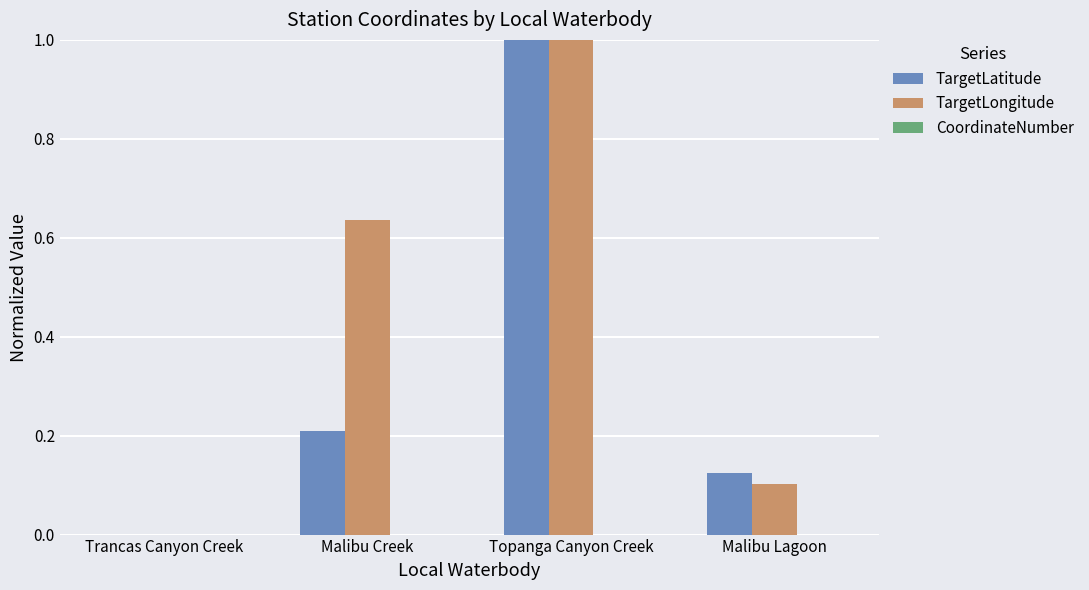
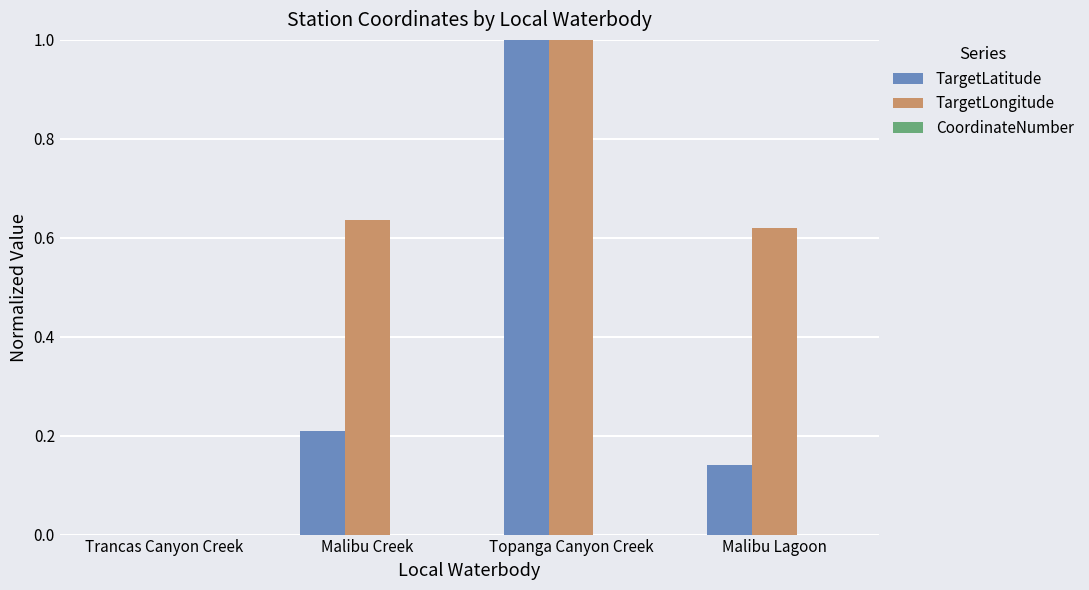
  {
    "TargetLatitude": {
      "Trancas Canyon Creek": 0.00,
      "Malibu Creek": 0.21,
      "Topanga Canyon Creek": 1.00,
-     "Malibu Lagoon": 0.12
+     "Malibu Lagoon": 0.14
    },
    "TargetLongitude": {
      "Trancas Canyon Creek": 0.00,
      "Malibu Creek": 0.64,
      "Topanga Canyon Creek": 1.00,
-     "Malibu Lagoon": 0.10
+     "Malibu Lagoon": 0.62
    },
    "CoordinateNumber": {
      "Trancas Canyon Creek": 0.00,
      "Malibu Creek": 0.00,
      "Topanga Canyon Creek": 0.00,
      "Malibu Lagoon": 0.00
    }
  }
